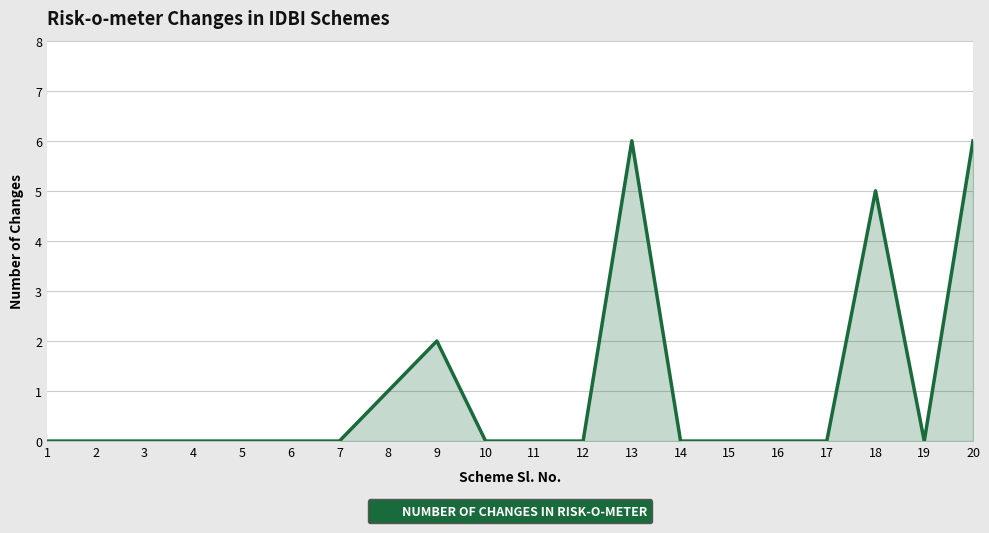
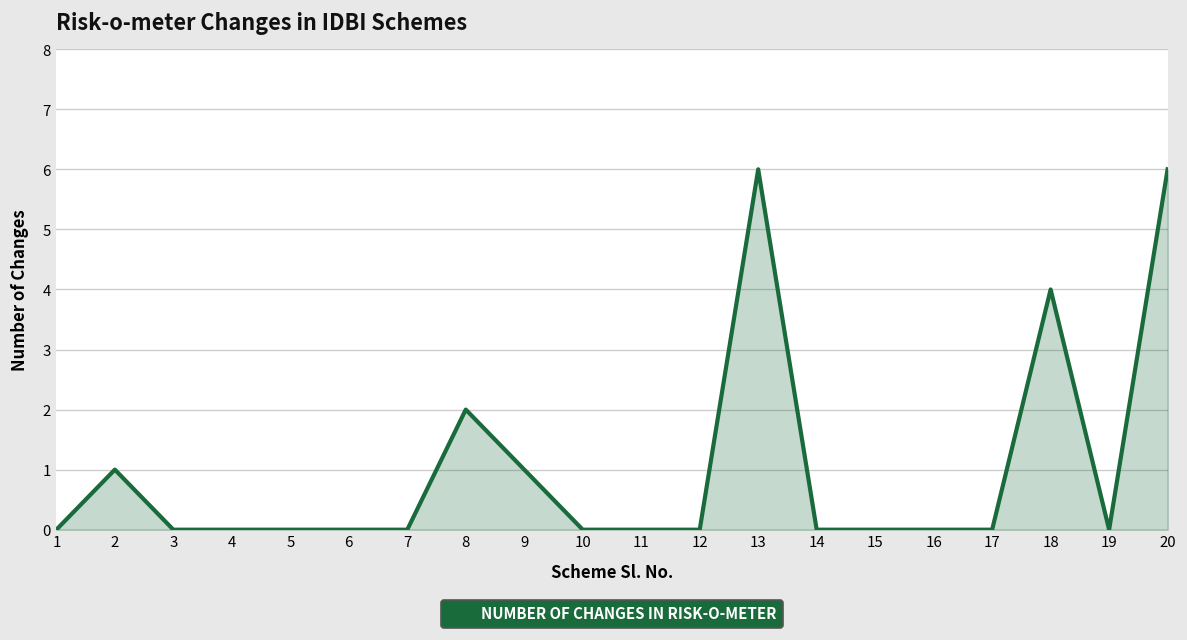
  {
    "1": 0,
-   "2": 0,
+   "2": 1,
    "3": 0,
    "4": 0,
    "5": 0,
    "6": 0,
    "7": 0,
-   "8": 1,
-   "9": 2,
+   "8": 2,
+   "9": 1,
    "10": 0,
    "11": 0,
    "12": 0,
    "13": 6,
    "14": 0,
    "15": 0,
    "16": 0,
    "17": 0,
-   "18": 5,
+   "18": 4,
    "19": 0,
    "20": 6
  }
